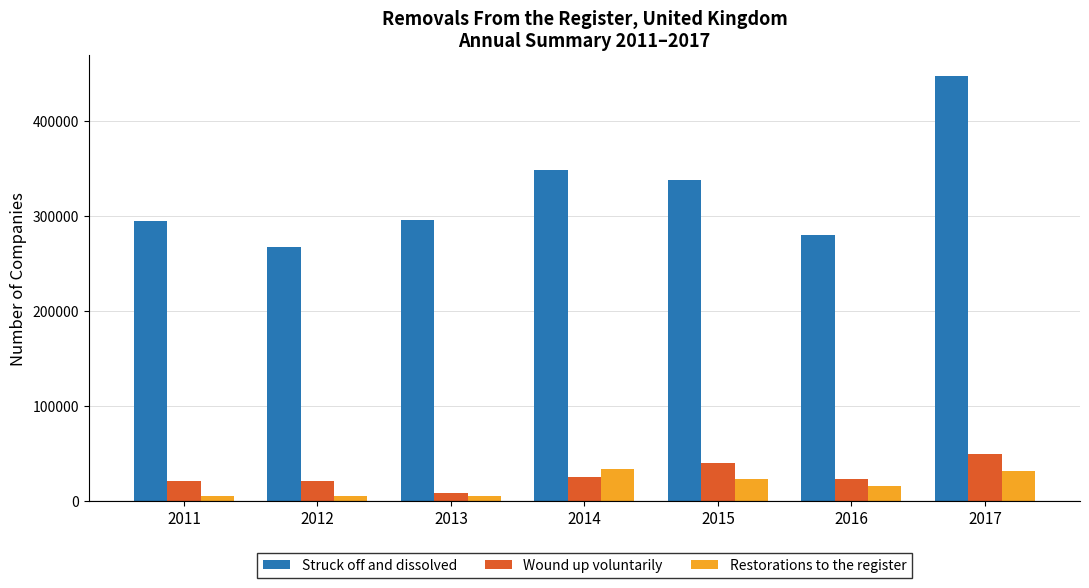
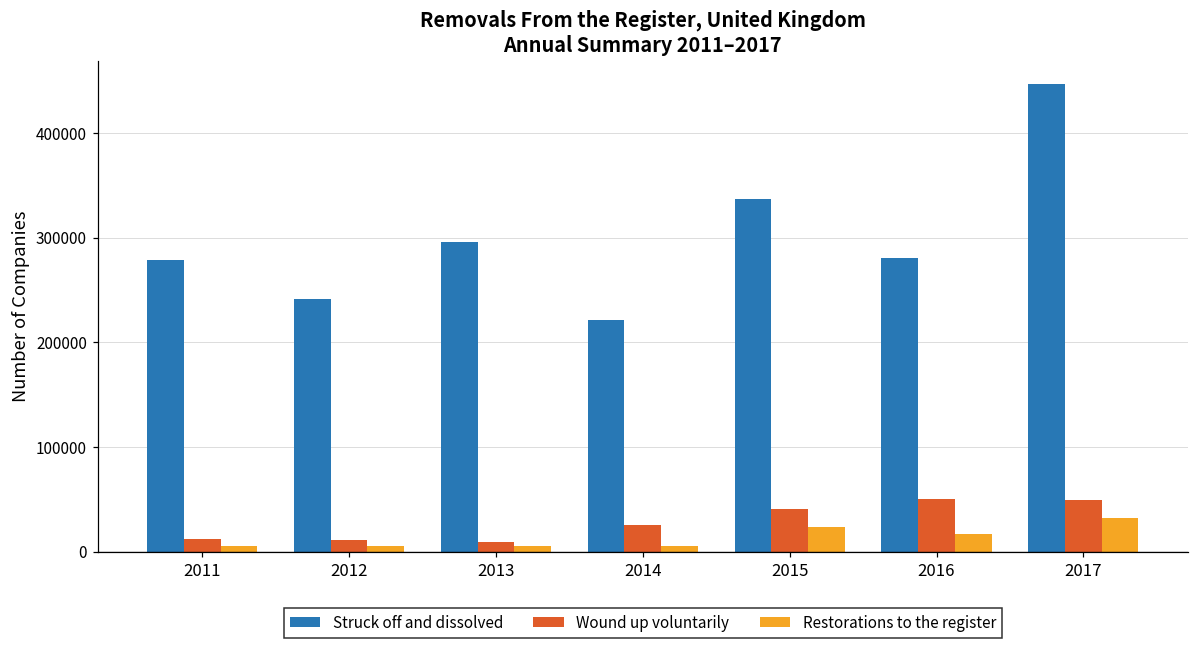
  {
    "Struck off and dissolved": {
-     "2011": 290000,
-     "2012": 270000,
+     "2011": 280000,
+     "2012": 240000,
      "2013": 300000,
-     "2014": 350000,
+     "2014": 220000,
      "2015": 340000,
      "2016": 280000,
      "2017": 450000
    },
    "Wound up voluntarily": {
-     "2011": 20000,
-     "2012": 20000,
+     "2011": 10000,
+     "2012": 10000,
      "2013": 10000,
      "2014": 30000,
      "2015": 40000,
-     "2016": 20000,
+     "2016": 50000,
      "2017": 50000
    },
    "Restorations to the register": {
      "2011": 10000,
      "2012": 10000,
      "2013": 10000,
-     "2014": 30000,
+     "2014": 10000,
      "2015": 20000,
      "2016": 20000,
      "2017": 30000
    }
  }
